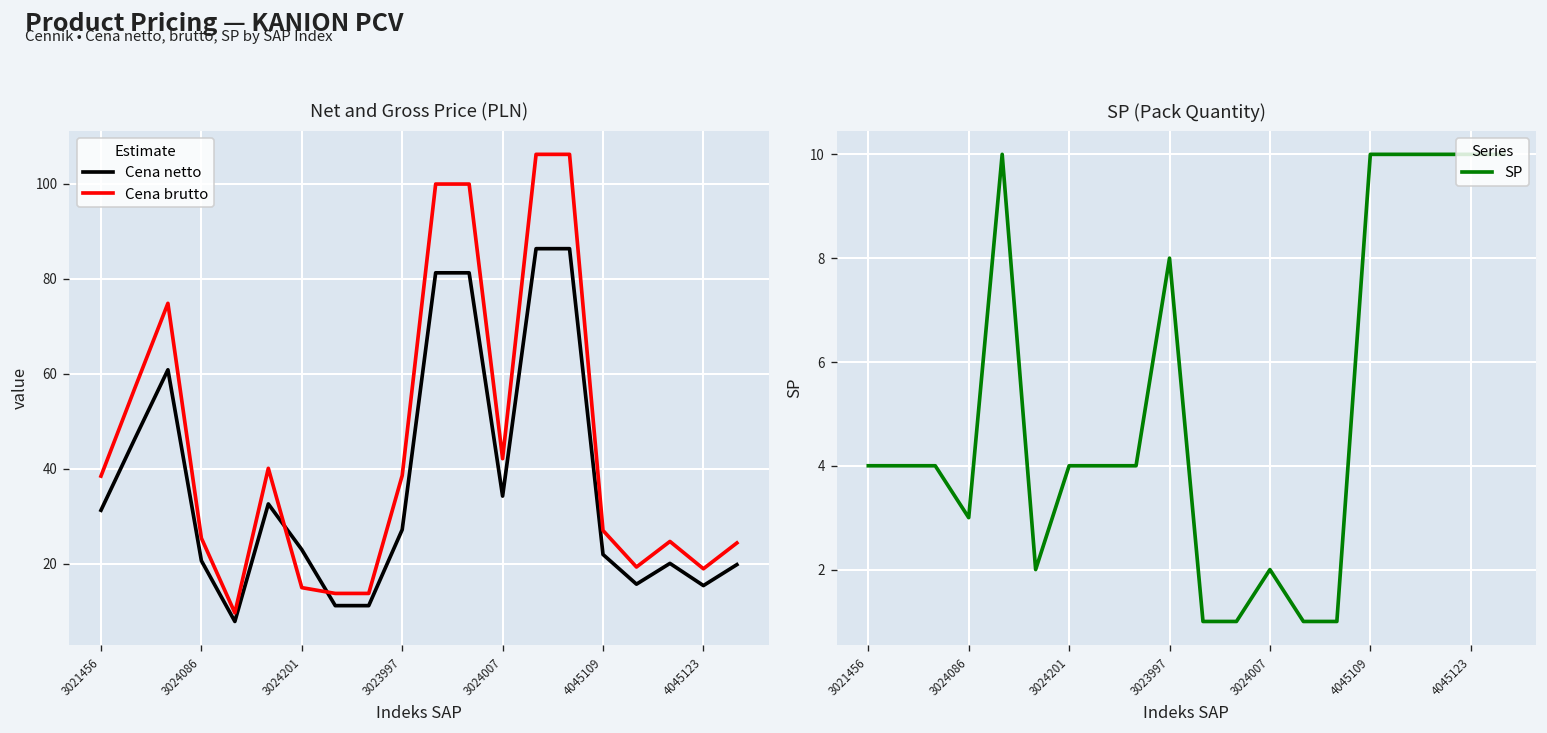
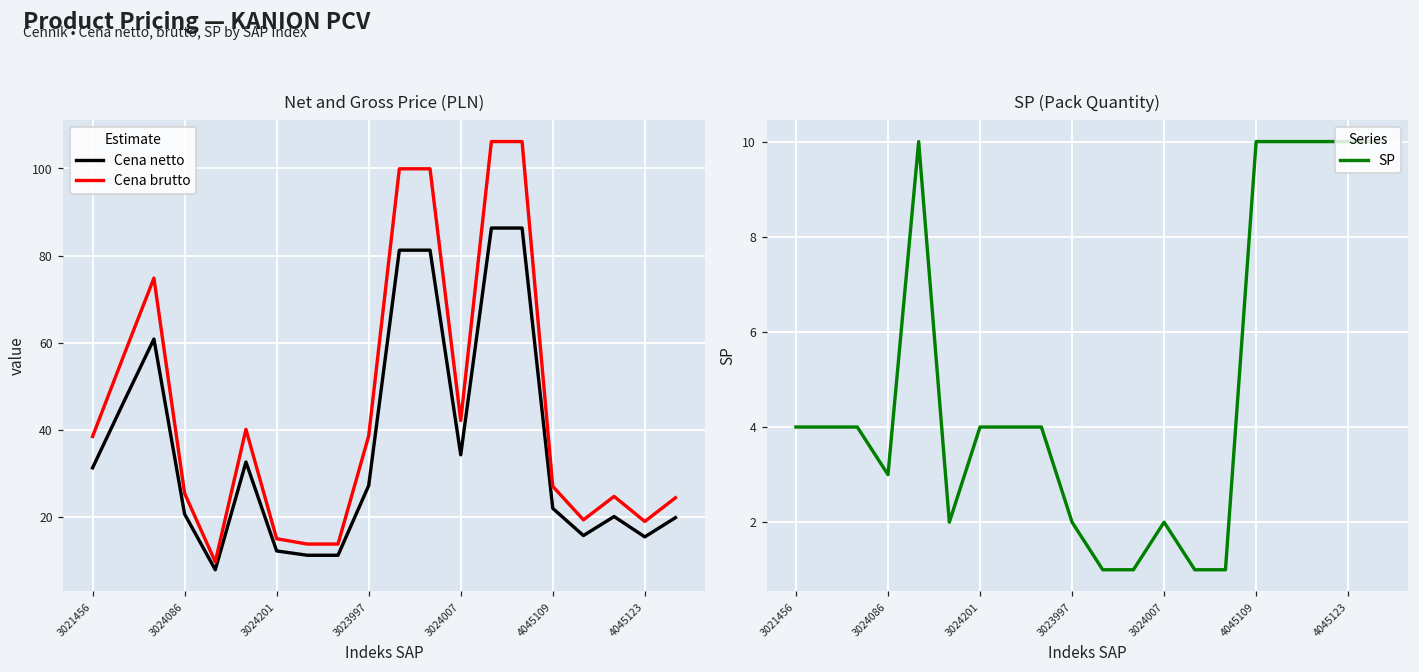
  {
    "Net and Gross Price (PLN)": {
      "Cena netto": {
        "3021456": 31,
        "3024086": 21,
-       "3024201": 23,
+       "3024201": 12,
        "3023997": 27,
        "3024007": 34,
        "4045109": 22,
        "4045123": 15
      },
      "Cena brutto": {
        "3021456": 38,
        "3024086": 25,
        "3024201": 15,
        "3023997": 39,
        "3024007": 42,
        "4045109": 27,
        "4045123": 19
      }
    },
    "SP (Pack Quantity)": {
      "3021456": 4,
      "3024086": 3,
      "3024201": 4,
-     "3023997": 8,
+     "3023997": 2,
      "3024007": 2,
      "4045109": 10
    }
  }
